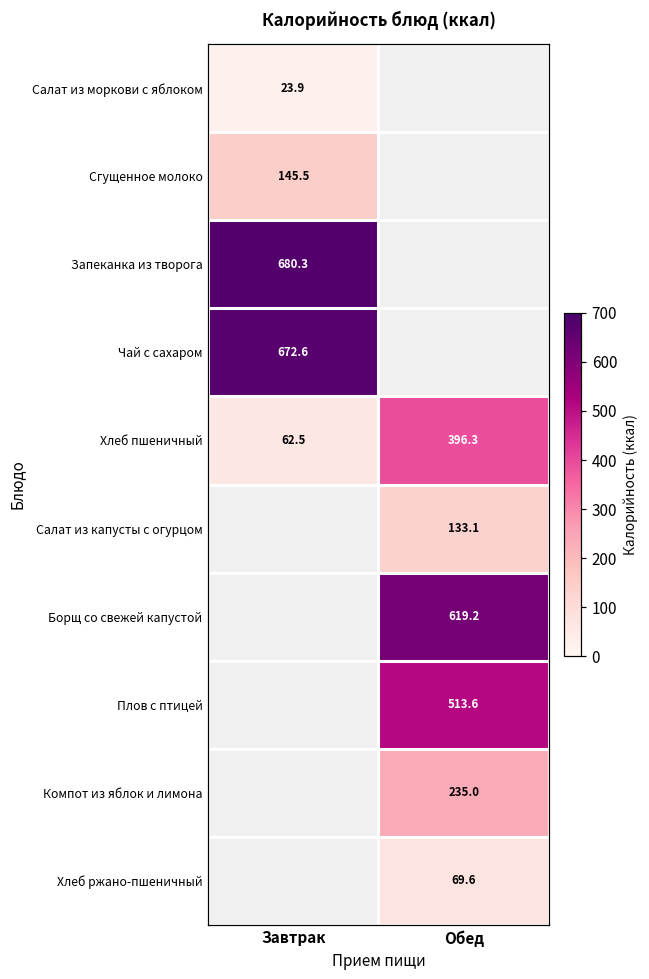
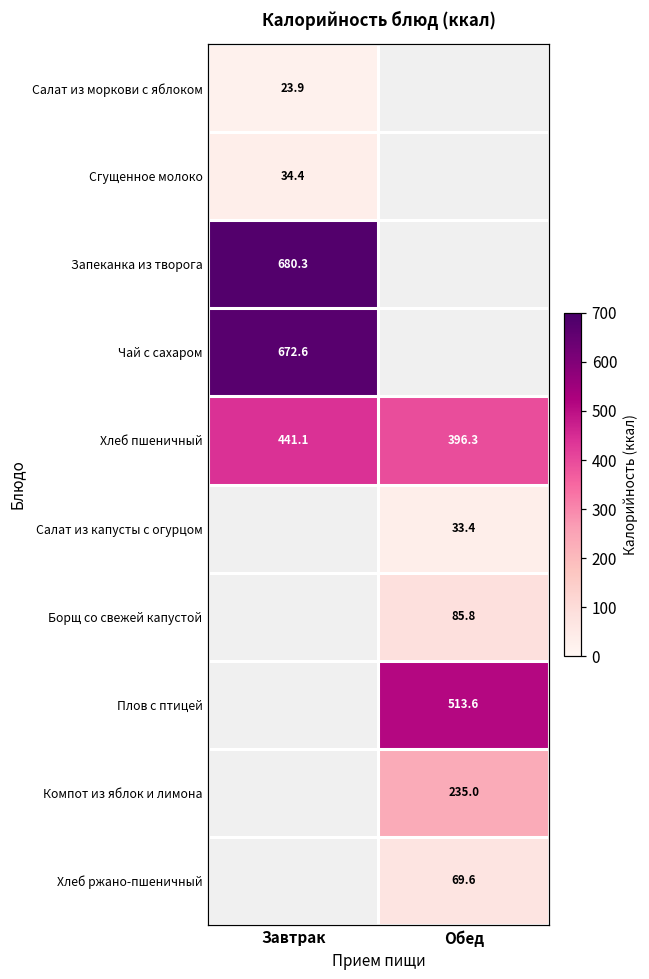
  {
    "Салат из моркови с яблоком": {
      "Завтрак": 23.9
    },
    "Сгущенное молоко": {
-     "Завтрак": 145.5
+     "Завтрак": 34.4
    },
    "Запеканка из творога": {
      "Завтрак": 680.3
    },
    "Чай с сахаром": {
      "Завтрак": 672.6
    },
    "Хлеб пшеничный": {
-     "Завтрак": 62.5,
+     "Завтрак": 441.1,
      "Обед": 396.3
    },
    "Салат из капусты с огурцом": {
-     "Обед": 133.1
+     "Обед": 33.4
    },
    "Борщ со свежей капустой": {
-     "Обед": 619.2
+     "Обед": 85.8
    },
    "Плов с птицей": {
      "Обед": 513.6
    },
    "Компот из яблок и лимона": {
      "Обед": 235.0
    },
    "Хлеб ржано-пшеничный": {
      "Обед": 69.6
    }
  }
